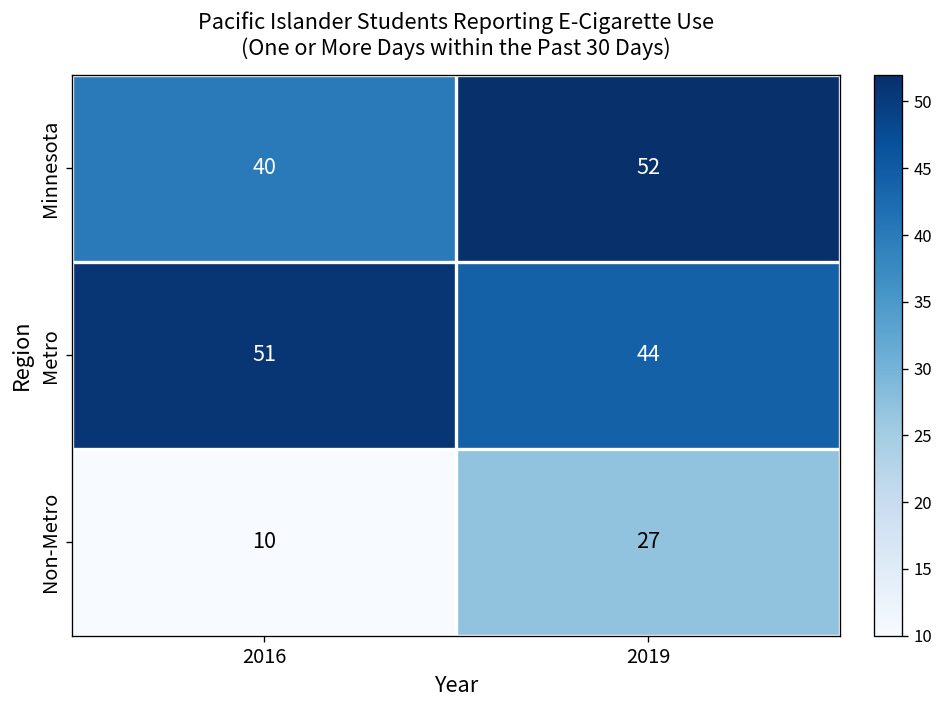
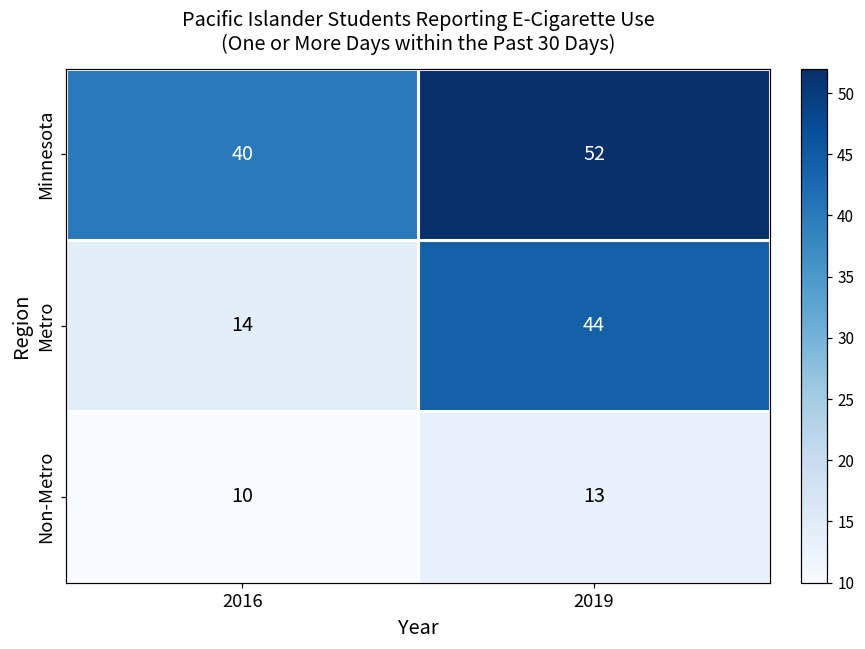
  {
    "Minnesota": {
      "2016": 40,
      "2019": 52
    },
    "Metro": {
-     "2016": 51,
+     "2016": 14,
      "2019": 44
    },
    "Non-Metro": {
      "2016": 10,
-     "2019": 27
+     "2019": 13
    }
  }
